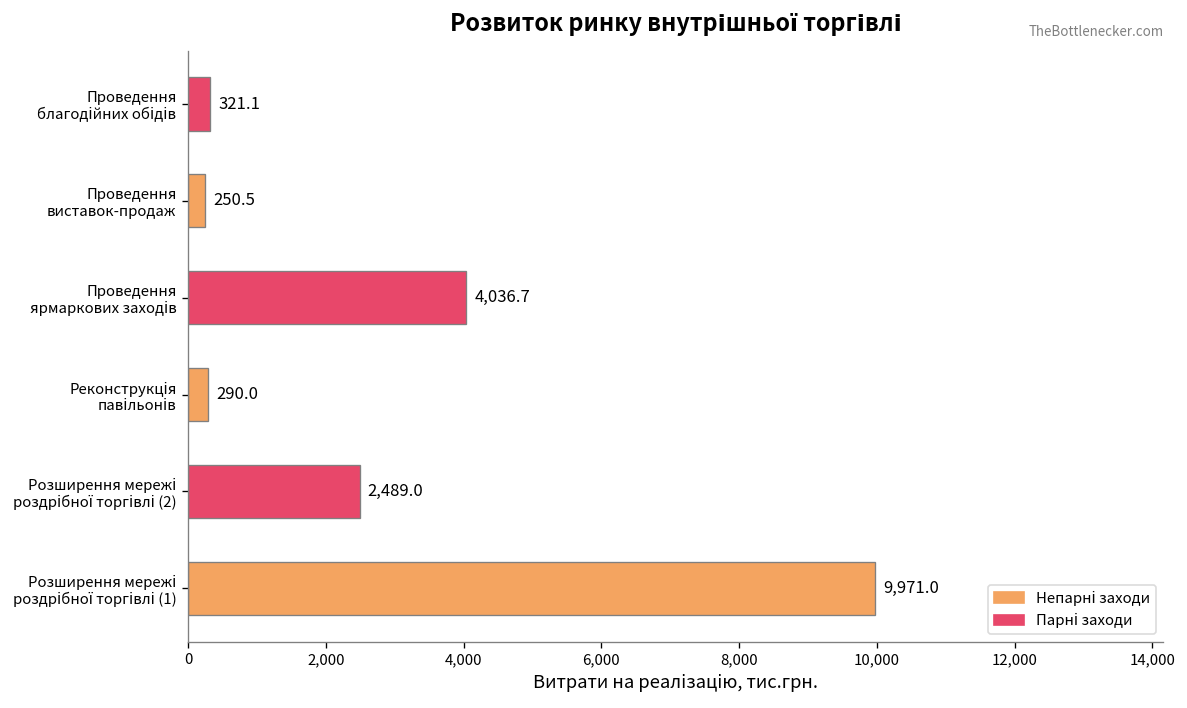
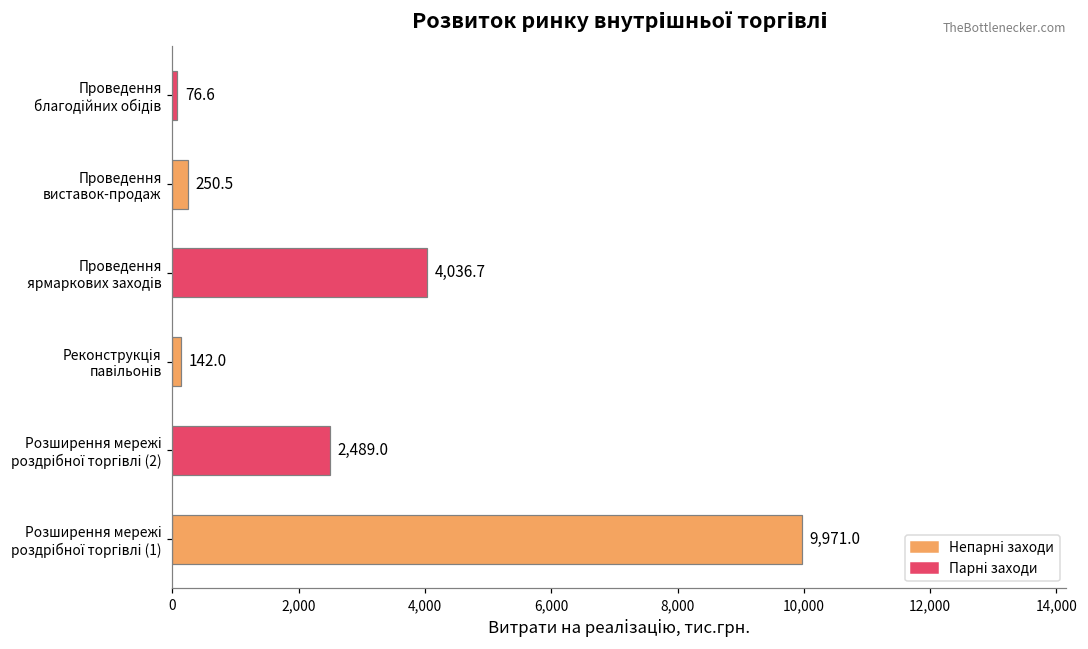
  {
-   "Проведення благодійних обідів": "321.1",
+   "Проведення благодійних обідів": "76.6",
    "Проведення виставок-продаж": "250.5",
    "Проведення ярмаркових заходів": "4,036.7",
-   "Реконструкція павільонів": "290.0",
+   "Реконструкція павільонів": "142.0",
    "Розширення мережі роздрібної торгівлі (2)": "2,489.0",
    "Розширення мережі роздрібної торгівлі (1)": "9,971.0"
  }
